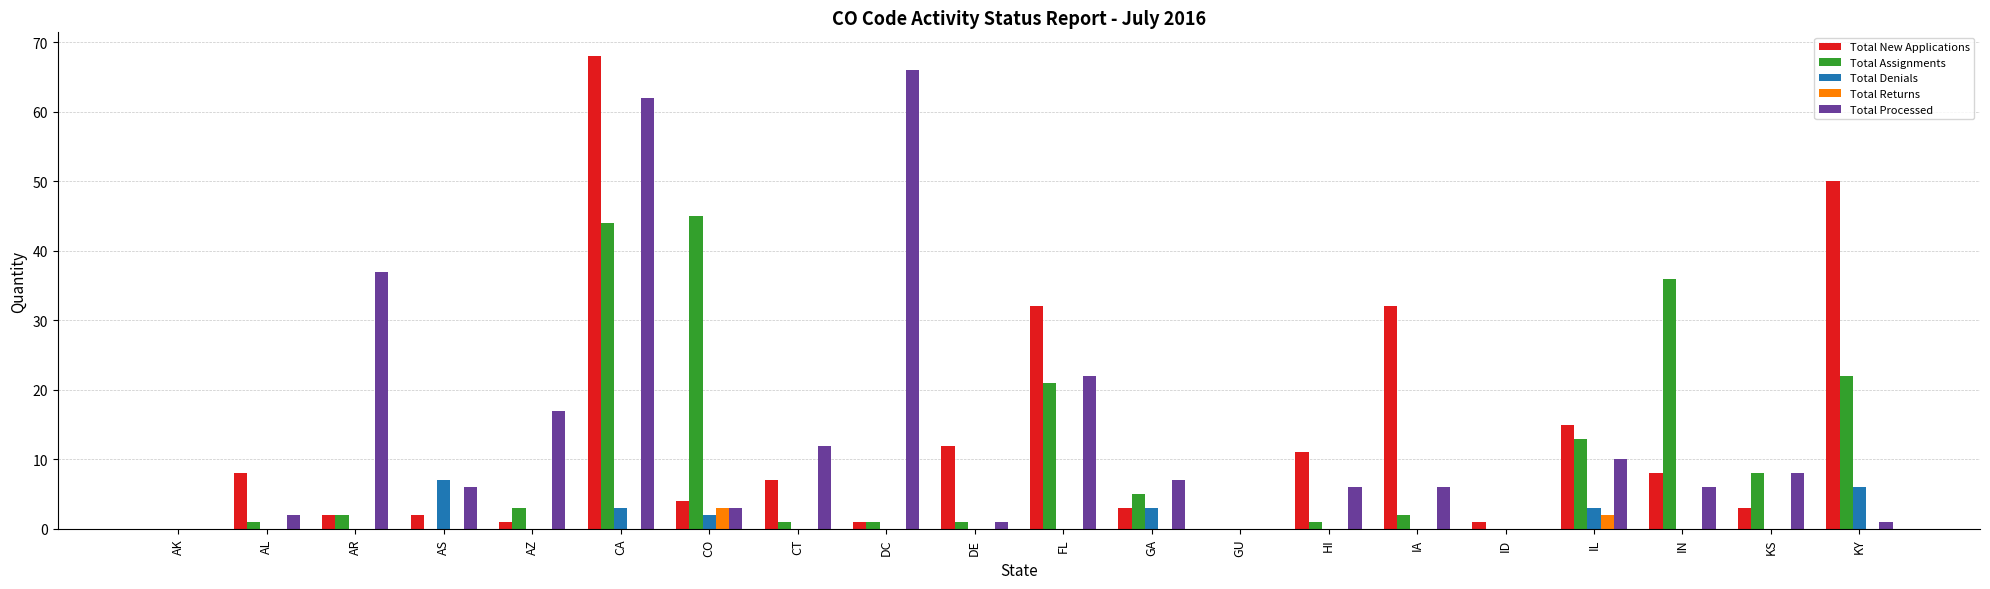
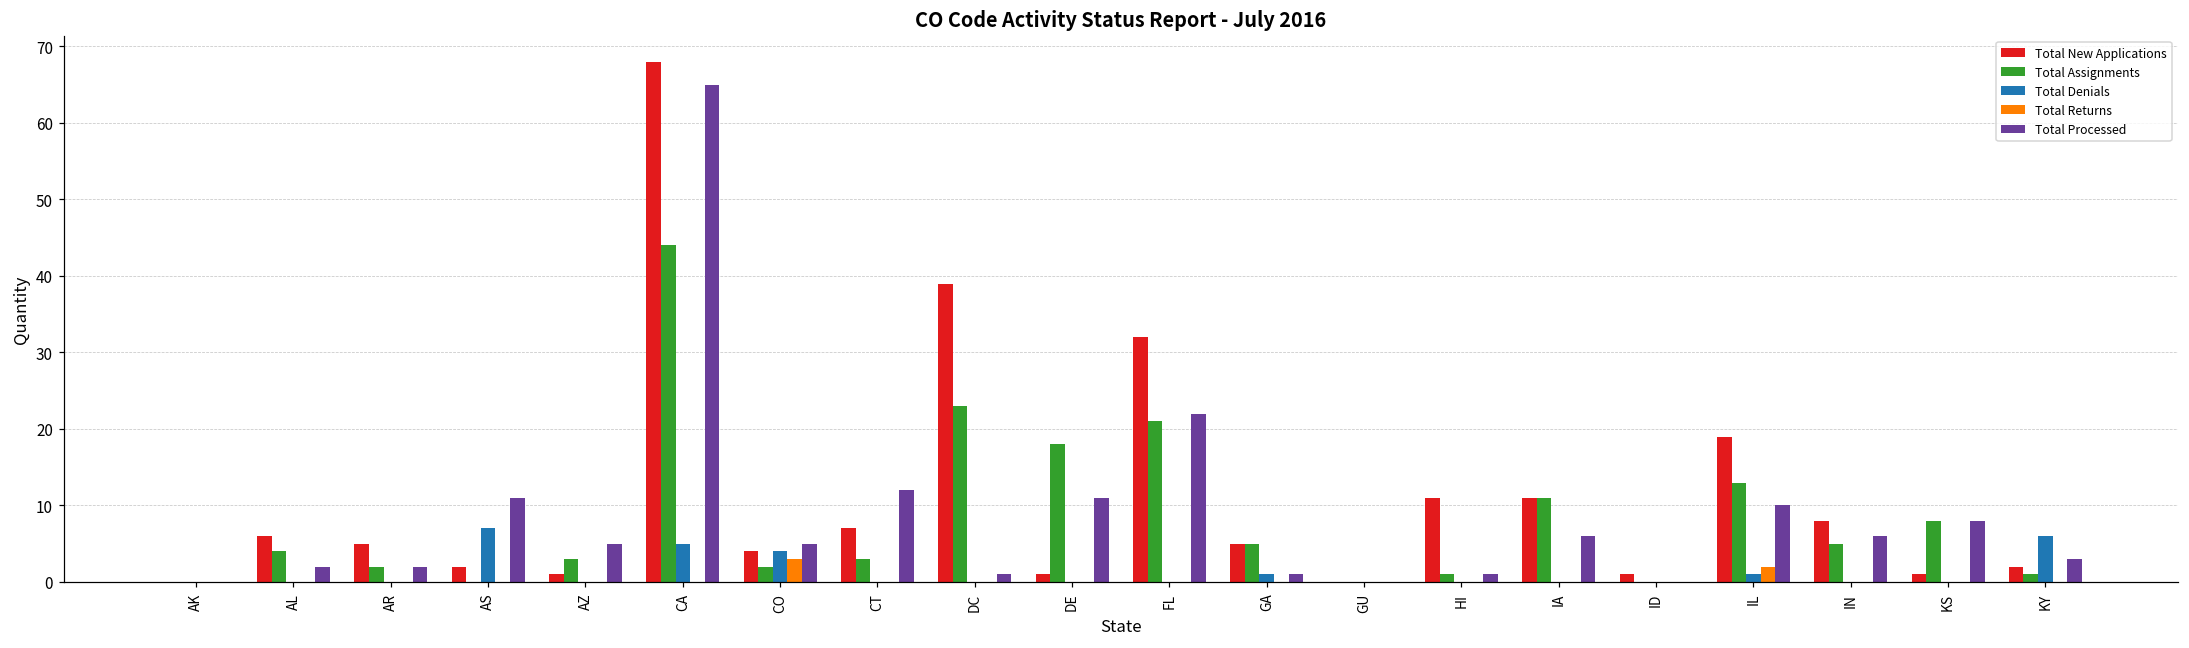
  {
    "Total New Applications": {
      "AK": 0,
-     "AL": 8,
-     "AR": 2,
+     "AL": 6,
+     "AR": 5,
      "AS": 2,
      "AZ": 1,
      "CA": 68,
      "CO": 4,
      "CT": 7,
-     "DC": 1,
-     "DE": 12,
+     "DC": 39,
+     "DE": 1,
      "FL": 32,
-     "GA": 3,
+     "GA": 5,
      "GU": 0,
      "HI": 11,
-     "IA": 32,
+     "IA": 11,
      "ID": 1,
-     "IL": 15,
+     "IL": 19,
      "IN": 8,
-     "KS": 3,
-     "KY": 50
+     "KS": 1,
+     "KY": 2
    },
    "Total Assignments": {
      "AK": 0,
-     "AL": 1,
+     "AL": 4,
      "AR": 2,
      "AS": 0,
      "AZ": 3,
      "CA": 44,
-     "CO": 45,
-     "CT": 1,
-     "DC": 1,
-     "DE": 1,
+     "CO": 2,
+     "CT": 3,
+     "DC": 23,
+     "DE": 18,
      "FL": 21,
      "GA": 5,
      "GU": 0,
      "HI": 1,
-     "IA": 2,
+     "IA": 11,
      "ID": 0,
      "IL": 13,
-     "IN": 36,
+     "IN": 5,
      "KS": 8,
-     "KY": 22
+     "KY": 1
    },
    "Total Denials": {
      "AK": 0,
      "AL": 0,
      "AR": 0,
      "AS": 7,
      "AZ": 0,
-     "CA": 3,
-     "CO": 2,
+     "CA": 5,
+     "CO": 4,
      "CT": 0,
      "DC": 0,
      "DE": 0,
      "FL": 0,
-     "GA": 3,
+     "GA": 1,
      "GU": 0,
      "HI": 0,
      "IA": 0,
      "ID": 0,
-     "IL": 3,
+     "IL": 1,
      "IN": 0,
      "KS": 0,
      "KY": 6
    },
    "Total Returns": {
      "AK": 0,
      "AL": 0,
      "AR": 0,
      "AS": 0,
      "AZ": 0,
      "CA": 0,
      "CO": 3,
      "CT": 0,
      "DC": 0,
      "DE": 0,
      "FL": 0,
      "GA": 0,
      "GU": 0,
      "HI": 0,
      "IA": 0,
      "ID": 0,
      "IL": 2,
      "IN": 0,
      "KS": 0,
      "KY": 0
    },
    "Total Processed": {
      "AK": 0,
      "AL": 2,
-     "AR": 37,
-     "AS": 6,
-     "AZ": 17,
-     "CA": 62,
-     "CO": 3,
+     "AR": 2,
+     "AS": 11,
+     "AZ": 5,
+     "CA": 65,
+     "CO": 5,
      "CT": 12,
-     "DC": 66,
-     "DE": 1,
+     "DC": 1,
+     "DE": 11,
      "FL": 22,
-     "GA": 7,
+     "GA": 1,
      "GU": 0,
-     "HI": 6,
+     "HI": 1,
      "IA": 6,
      "ID": 0,
      "IL": 10,
      "IN": 6,
      "KS": 8,
-     "KY": 1
+     "KY": 3
    }
  }
